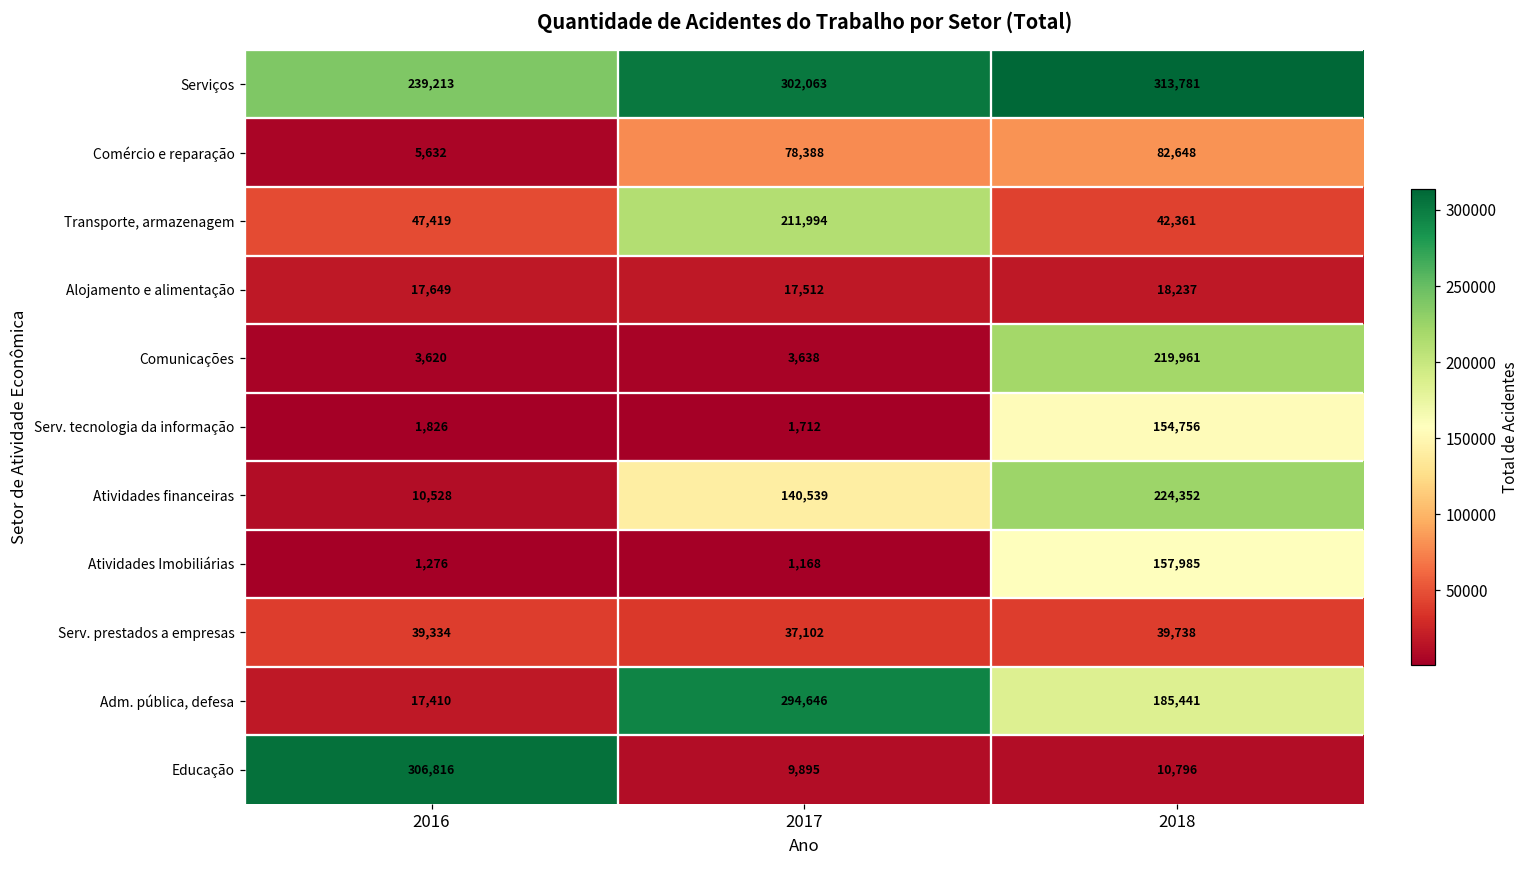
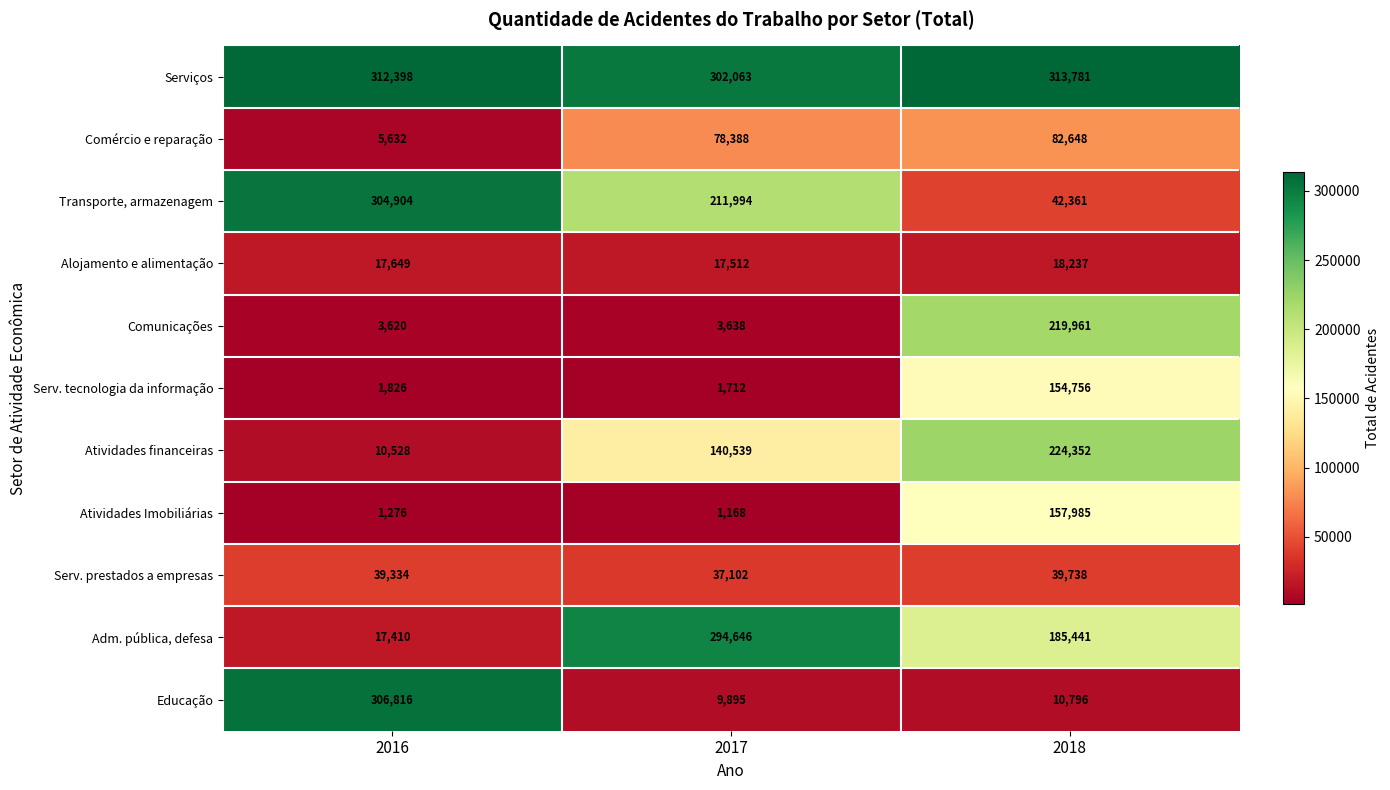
  {
    "Serviços": {
-     "2016": "239,213",
+     "2016": "312,398",
      "2017": "302,063",
      "2018": "313,781"
    },
    "Comércio e reparação": {
      "2016": "5,632",
      "2017": "78,388",
      "2018": "82,648"
    },
    "Transporte, armazenagem": {
-     "2016": "47,419",
+     "2016": "304,904",
      "2017": "211,994",
      "2018": "42,361"
    },
    "Alojamento e alimentação": {
      "2016": "17,649",
      "2017": "17,512",
      "2018": "18,237"
    },
    "Comunicações": {
      "2016": "3,620",
      "2017": "3,638",
      "2018": "219,961"
    },
    "Serv. tecnologia da informação": {
      "2016": "1,826",
      "2017": "1,712",
      "2018": "154,756"
    },
    "Atividades financeiras": {
      "2016": "10,528",
      "2017": "140,539",
      "2018": "224,352"
    },
    "Atividades Imobiliárias": {
      "2016": "1,276",
      "2017": "1,168",
      "2018": "157,985"
    },
    "Serv. prestados a empresas": {
      "2016": "39,334",
      "2017": "37,102",
      "2018": "39,738"
    },
    "Adm. pública, defesa": {
      "2016": "17,410",
      "2017": "294,646",
      "2018": "185,441"
    },
    "Educação": {
      "2016": "306,816",
      "2017": "9,895",
      "2018": "10,796"
    }
  }
